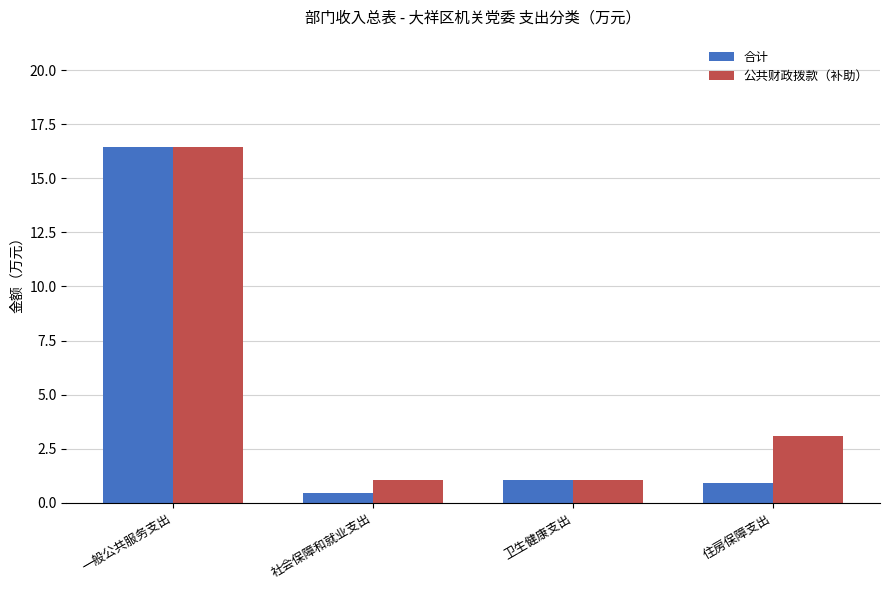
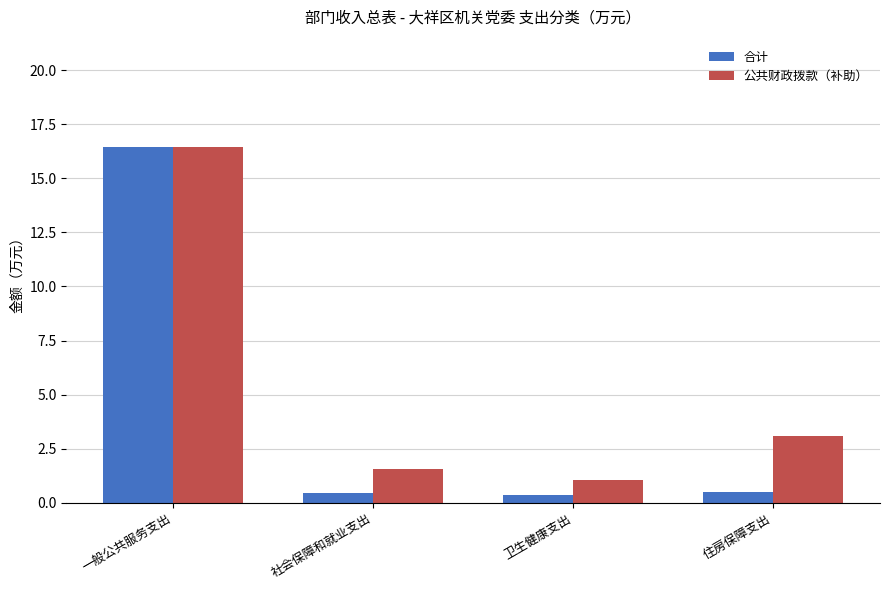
  {
    "合计": {
      "一般公共服务支出": 16.5,
      "社会保障和就业支出": 0.4,
-     "卫生健康支出": 1.0,
-     "住房保障支出": 0.9
+     "卫生健康支出": 0.3,
+     "住房保障支出": 0.5
    },
    "公共财政拨款（补助）": {
      "一般公共服务支出": 16.5,
-     "社会保障和就业支出": 1.0,
+     "社会保障和就业支出": 1.6,
      "卫生健康支出": 1.0,
      "住房保障支出": 3.1
    }
  }
